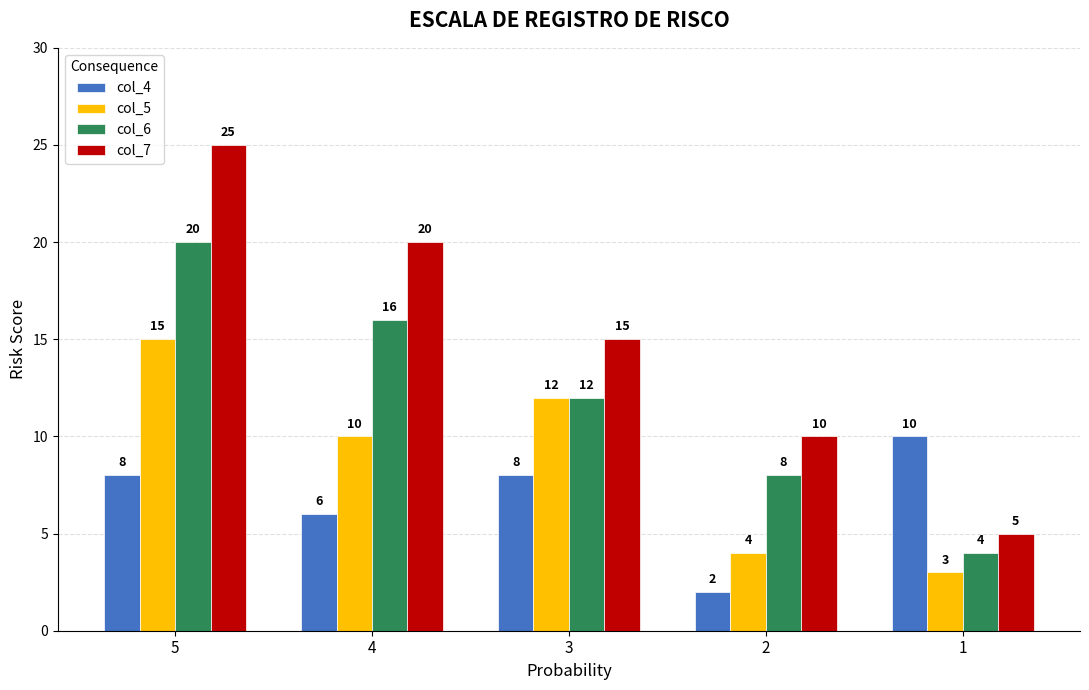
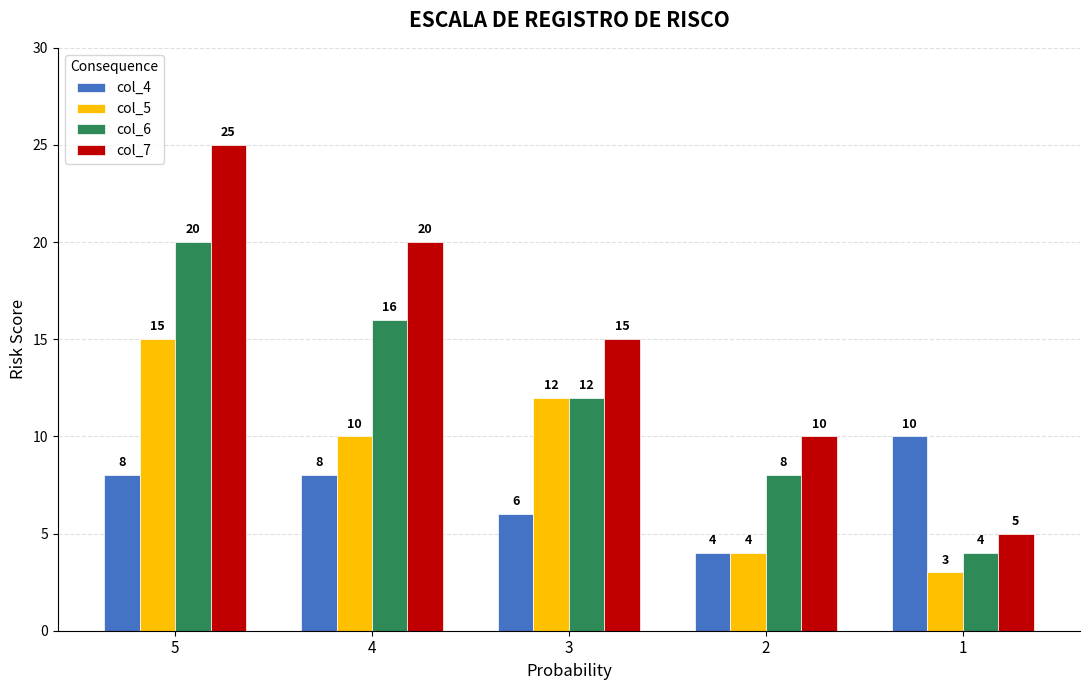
  {
    "col_4": {
      "5": 8,
-     "4": 6,
-     "3": 8,
-     "2": 2,
+     "4": 8,
+     "3": 6,
+     "2": 4,
      "1": 10
    },
    "col_5": {
      "5": 15,
      "4": 10,
      "3": 12,
      "2": 4,
      "1": 3
    },
    "col_6": {
      "5": 20,
      "4": 16,
      "3": 12,
      "2": 8,
      "1": 4
    },
    "col_7": {
      "5": 25,
      "4": 20,
      "3": 15,
      "2": 10,
      "1": 5
    }
  }
